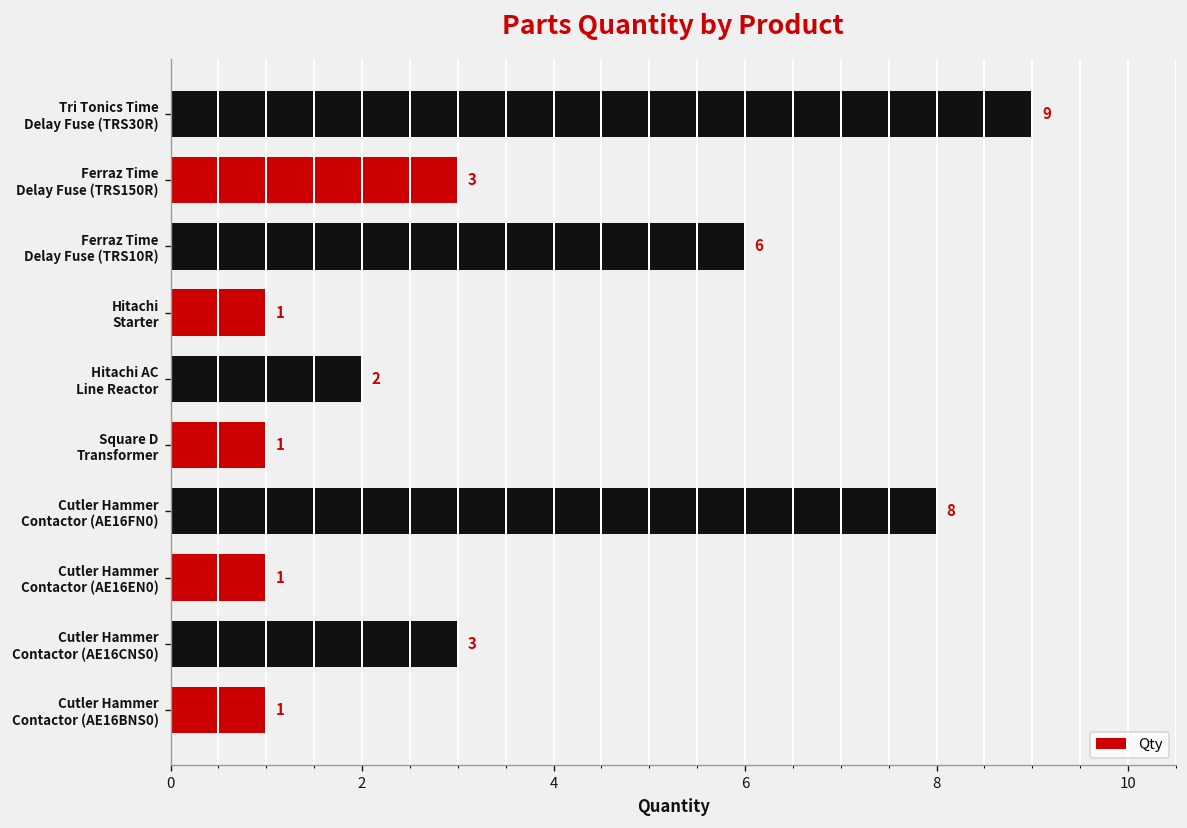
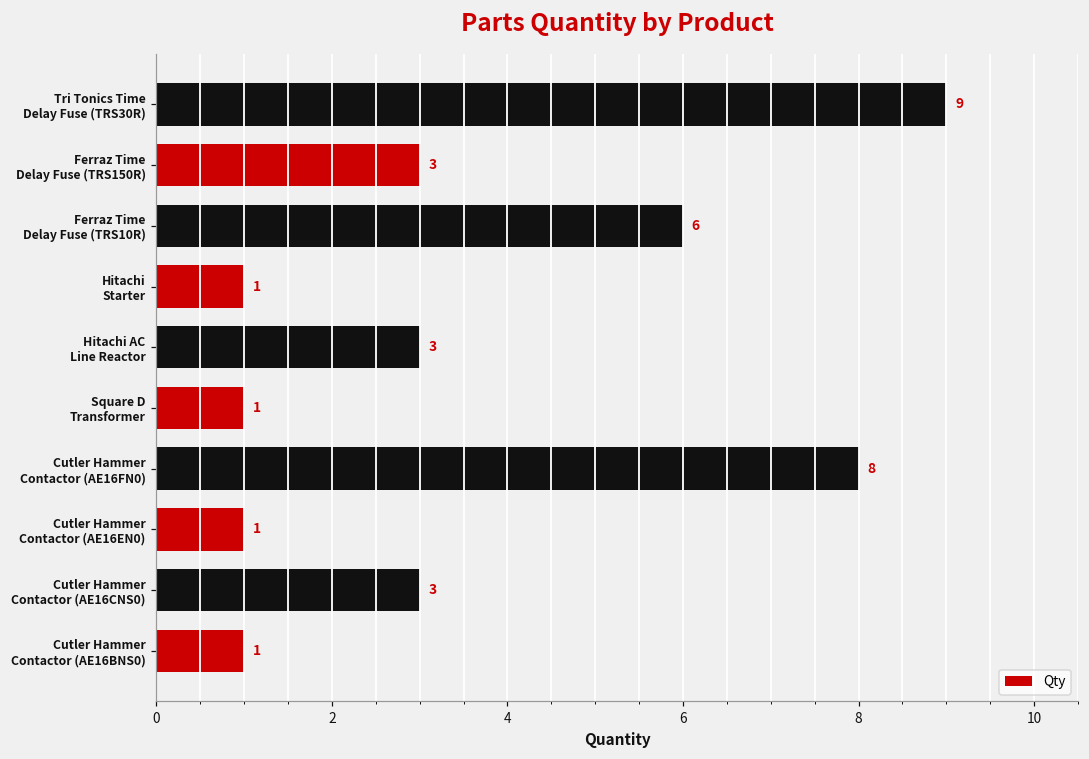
  {
    "Tri Tonics Time Delay Fuse (TRS30R)": 9,
    "Ferraz Time Delay Fuse (TRS150R)": 3,
    "Ferraz Time Delay Fuse (TRS10R)": 6,
    "Hitachi Starter": 1,
-   "Hitachi AC Line Reactor": 2,
+   "Hitachi AC Line Reactor": 3,
    "Square D Transformer": 1,
    "Cutler Hammer Contactor (AE16FN0)": 8,
    "Cutler Hammer Contactor (AE16EN0)": 1,
    "Cutler Hammer Contactor (AE16CNS0)": 3,
    "Cutler Hammer Contactor (AE16BNS0)": 1
  }
